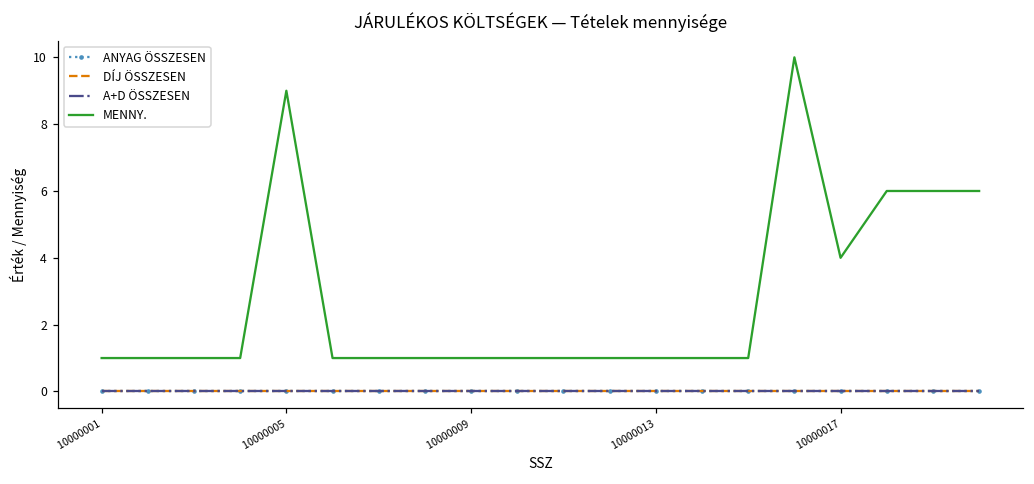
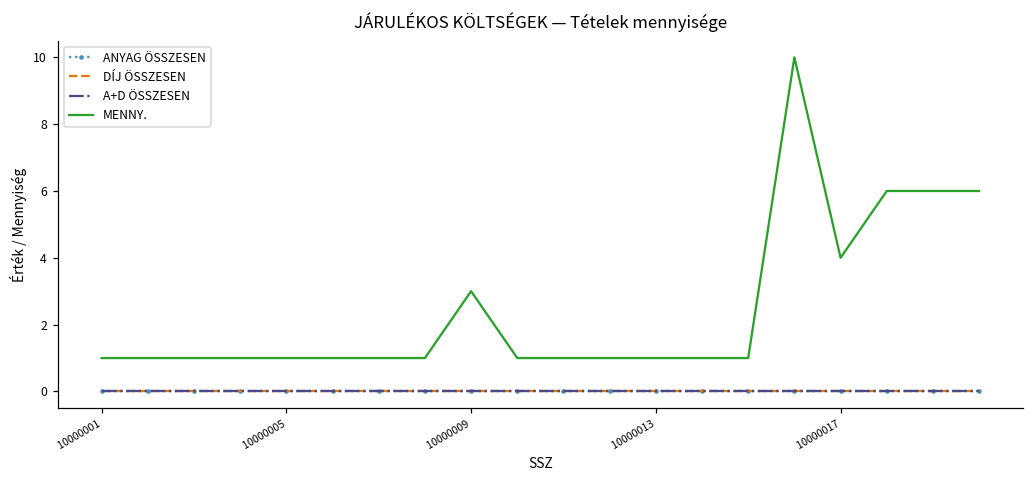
  {
    "A+D ÖSSZESEN": {
      "10000001": 0,
      "10000005": 0,
      "10000009": 0,
      "10000013": 0,
      "10000017": 0
    },
    "MENNY.": {
      "10000001": 1,
-     "10000005": 9,
-     "10000009": 1,
+     "10000005": 1,
+     "10000009": 3,
      "10000013": 1,
      "10000017": 4
    }
  }
